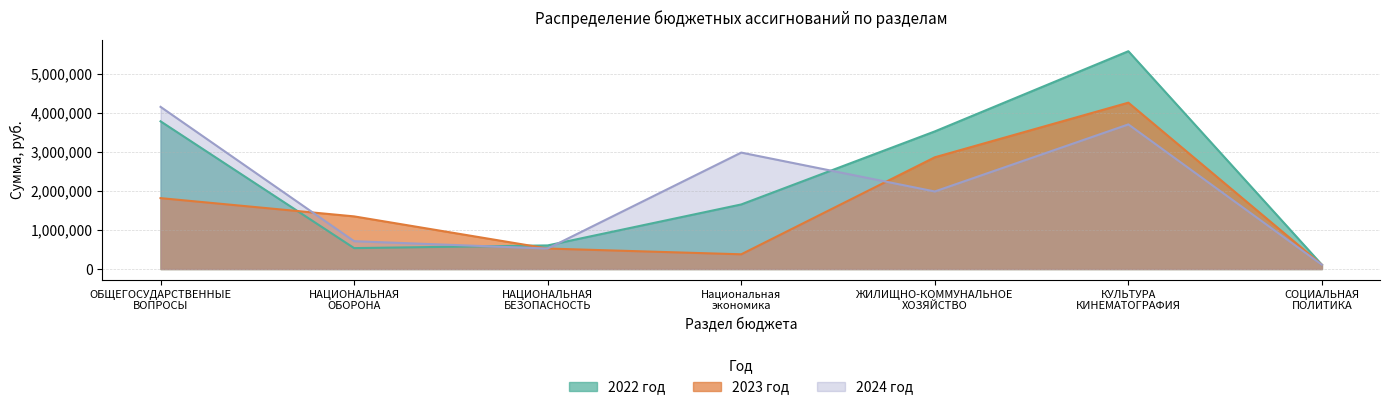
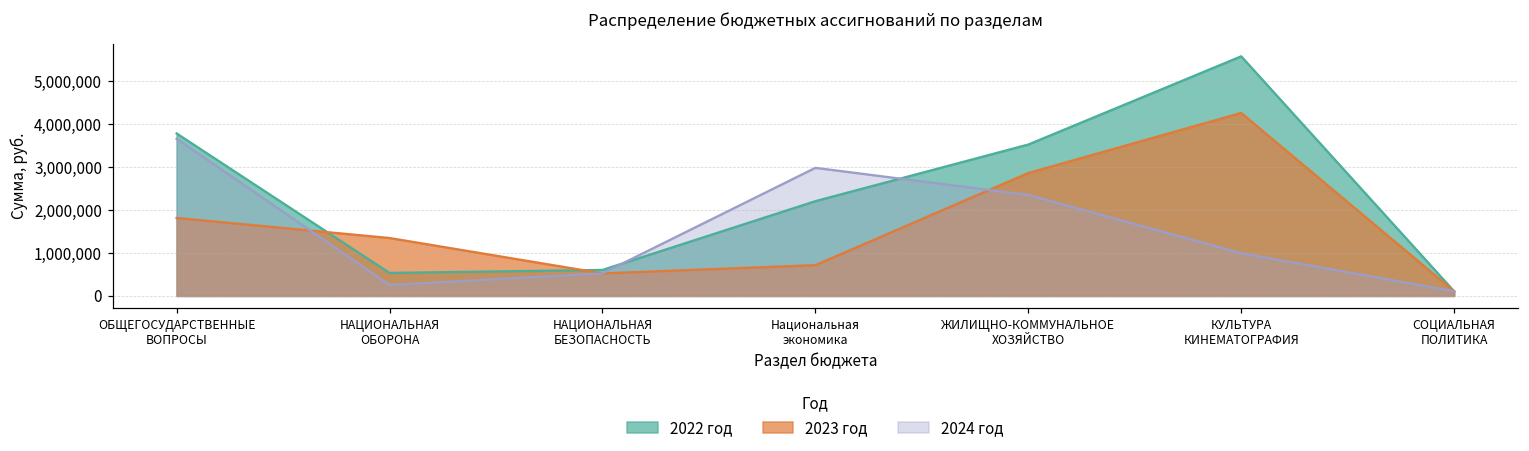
  {
    "2022 год": {
      "ОБЩЕГОСУДАРСТВЕННЫЕ ВОПРОСЫ": "3,800,000",
      "НАЦИОНАЛЬНАЯ ОБОРОНА": "500,000",
      "НАЦИОНАЛЬНАЯ БЕЗОПАСНОСТЬ": "600,000",
-     "Национальная экономика": "1,700,000",
+     "Национальная экономика": "2,200,000",
      "ЖИЛИЩНО-КОММУНАЛЬНОЕ ХОЗЯЙСТВО": "3,500,000",
      "КУЛЬТУРА КИНЕМАТОГРАФИЯ": "5,600,000"
    },
    "2023 год": {
      "ОБЩЕГОСУДАРСТВЕННЫЕ ВОПРОСЫ": "1,800,000",
      "НАЦИОНАЛЬНАЯ ОБОРОНА": "1,300,000",
-     "Национальная экономика": "400,000",
+     "Национальная экономика": "700,000",
      "ЖИЛИЩНО-КОММУНАЛЬНОЕ ХОЗЯЙСТВО": "2,900,000",
      "КУЛЬТУРА КИНЕМАТОГРАФИЯ": "4,300,000"
    },
    "2024 год": {
-     "ОБЩЕГОСУДАРСТВЕННЫЕ ВОПРОСЫ": "4,200,000",
-     "НАЦИОНАЛЬНАЯ ОБОРОНА": "700,000",
+     "ОБЩЕГОСУДАРСТВЕННЫЕ ВОПРОСЫ": "3,700,000",
+     "НАЦИОНАЛЬНАЯ ОБОРОНА": "300,000",
      "Национальная экономика": "3,000,000",
-     "ЖИЛИЩНО-КОММУНАЛЬНОЕ ХОЗЯЙСТВО": "2,000,000",
-     "КУЛЬТУРА КИНЕМАТОГРАФИЯ": "3,700,000"
+     "ЖИЛИЩНО-КОММУНАЛЬНОЕ ХОЗЯЙСТВО": "2,400,000",
+     "КУЛЬТУРА КИНЕМАТОГРАФИЯ": "1,000,000"
    }
  }
